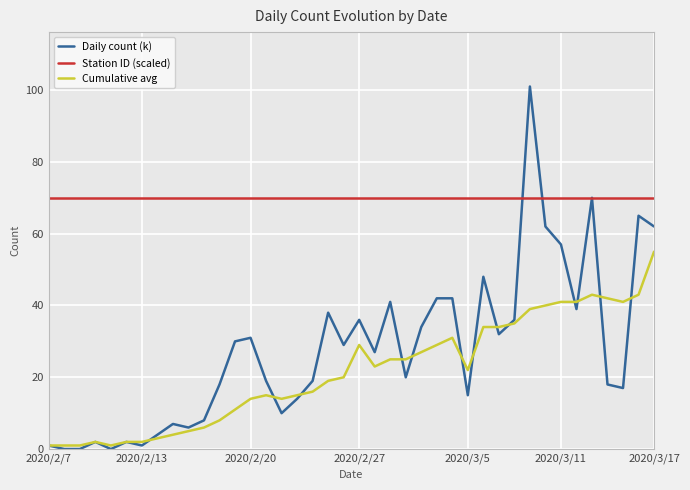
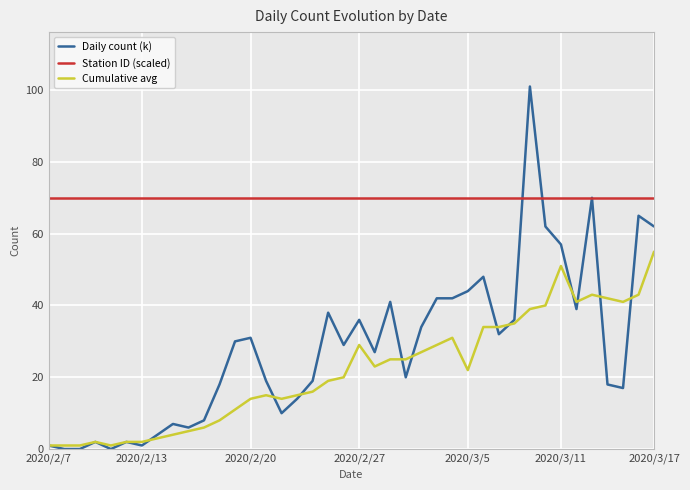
  {
    "Daily count (k)": {
      "2020/2/13": 1,
      "2020/2/20": 31,
      "2020/2/27": 36,
-     "2020/3/5": 15,
+     "2020/3/5": 44,
      "2020/3/11": 57,
      "2020/3/17": 62
    },
    "Station ID (scaled)": {
      "2020/2/7": 70,
      "2020/2/13": 70,
      "2020/2/20": 70,
      "2020/2/27": 70,
      "2020/3/5": 70,
      "2020/3/11": 70,
      "2020/3/17": 70
    },
    "Cumulative avg": {
      "2020/2/13": 2,
      "2020/2/20": 14,
      "2020/2/27": 29,
      "2020/3/5": 22,
-     "2020/3/11": 41,
+     "2020/3/11": 51,
      "2020/3/17": 55
    }
  }
